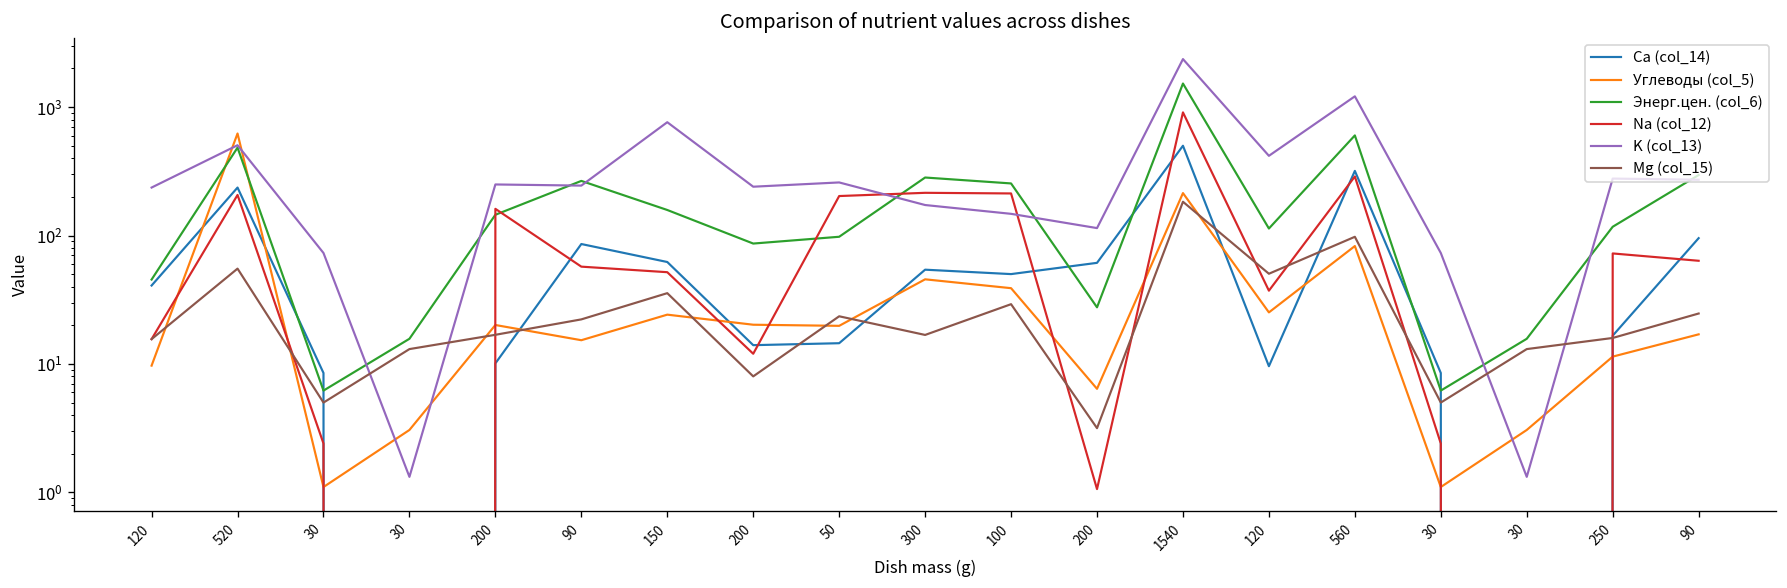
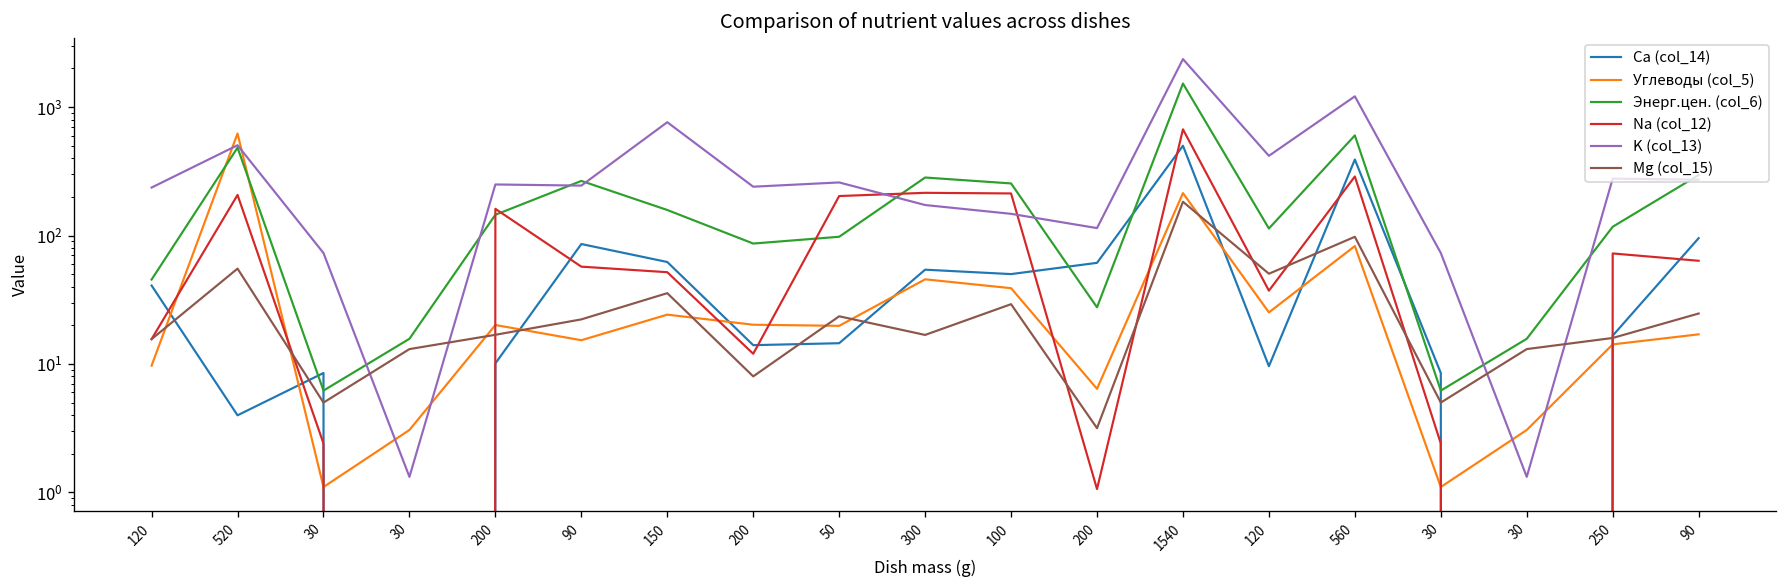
  {
    "Ca (col_14)": {
-     "520": 240,
+     "520": 4.0,
      "150": 60,
      "50": 15,
      "300": 50,
      "100": 50,
      "1540": 500,
-     "560": 320
+     "560": 390
    },
    "Углеводы (col_5)": {
      "520": 600,
      "150": 24,
      "50": 20,
      "300": 46,
      "100": 39,
      "1540": 210,
      "560": 80,
-     "250": 11
+     "250": 14
    },
    "Энерг.цен. (col_6)": {
      "150": 160,
      "50": 100,
      "300": 280,
      "100": 250,
      "1540": 1500,
      "560": 600,
      "250": 120
    },
    "Na (col_12)": {
      "520": 210,
      "150": 50,
      "50": 200,
      "300": 220,
      "100": 210,
-     "1540": 900,
+     "1540": 700,
      "560": 290,
      "250": 70
    },
    "K (col_13)": {
      "150": 800,
      "50": 260,
      "300": 170,
      "100": 150,
      "1540": 2400,
      "560": 1200
    },
    "Mg (col_15)": {
      "520": 60,
      "150": 36,
      "50": 24,
      "300": 17,
      "100": 29,
      "1540": 180,
      "560": 100
    }
  }
